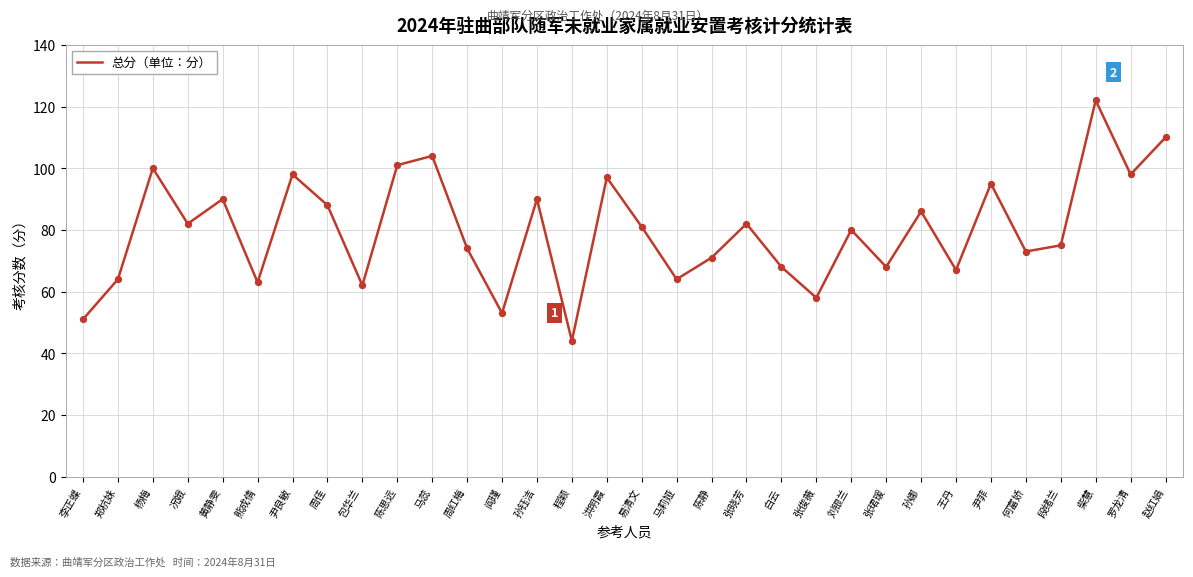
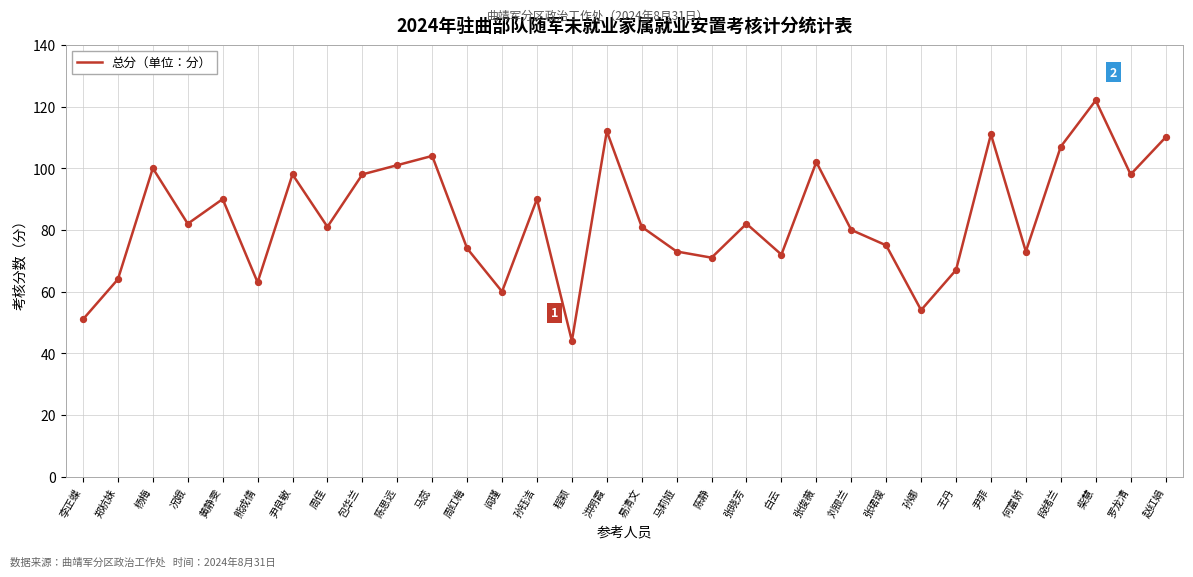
  {
    "李正蝶": 51,
    "郑杭妹": 64,
    "杨梅": 100,
    "况娥": 82,
    "黄静雯": 90,
    "熊成倩": 63,
    "尹良敏": 98,
-   "周佳": 88,
-   "包华兰": 62,
+   "周佳": 81,
+   "包华兰": 98,
    "陈思远": 101,
    "马蕊": 104,
    "周红梅": 74,
-   "阎瑾": 53,
+   "阎瑾": 60,
    "孙钰洁": 90,
    "程颖": 44,
-   "洪明霞": 97,
+   "洪明霞": 112,
    "易清文": 81,
-   "马莉娅": 64,
+   "马莉娅": 73,
    "陈静": 71,
    "张晓芳": 82,
-   "白云": 68,
-   "张俊薇": 58,
+   "白云": 72,
+   "张俊薇": 102,
    "刘银兰": 80,
-   "张珺瑗": 68,
-   "孙娜": 86,
+   "张珺瑗": 75,
+   "孙娜": 54,
    "王丹": 67,
-   "尹菲": 95,
+   "尹菲": 111,
    "何富娇": 73,
-   "段绪兰": 75,
+   "段绪兰": 107,
    "柴慧": 122,
    "罗龙清": 98,
    "赵红娟": 110
  }
